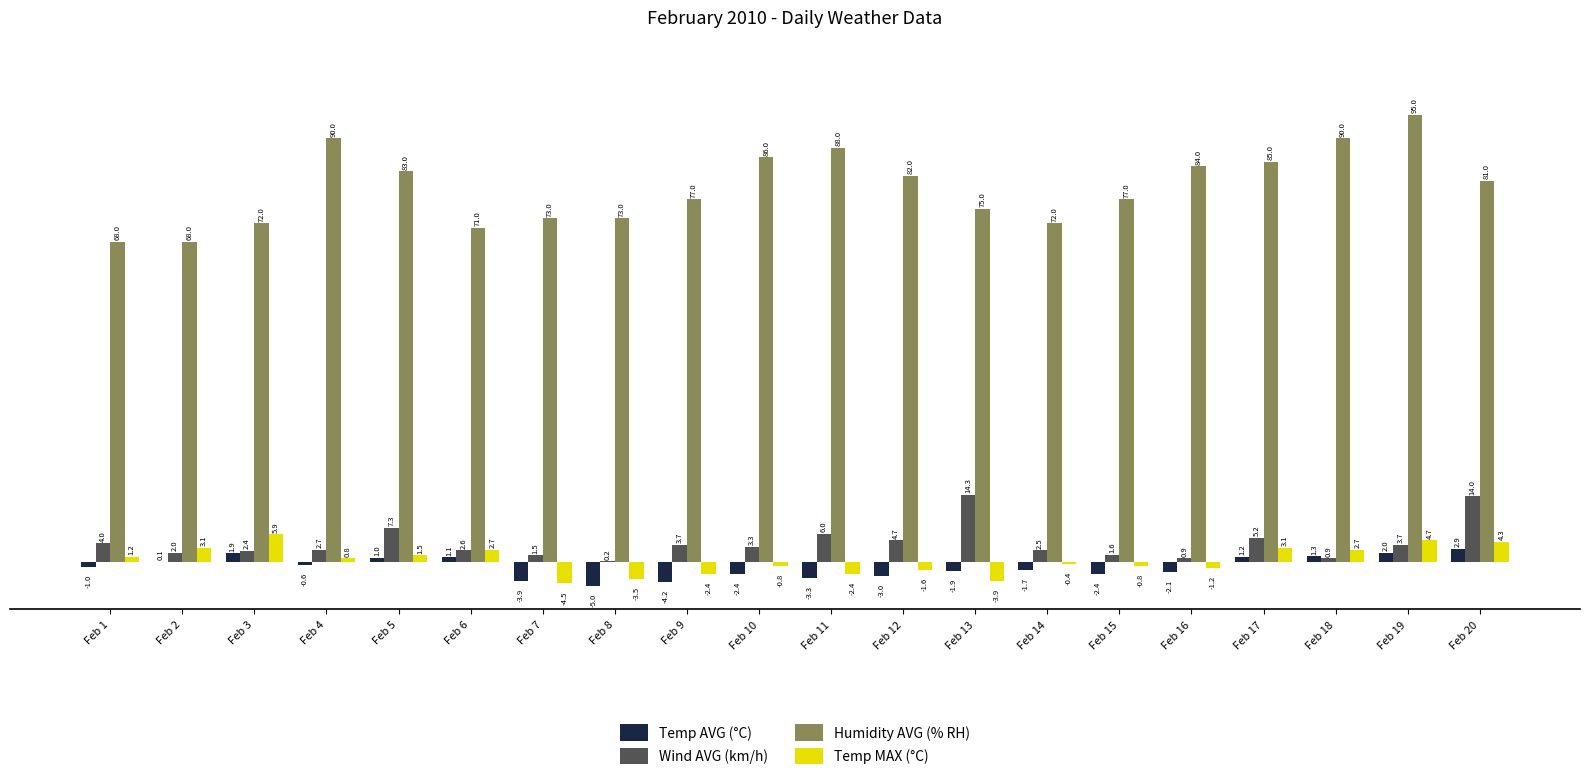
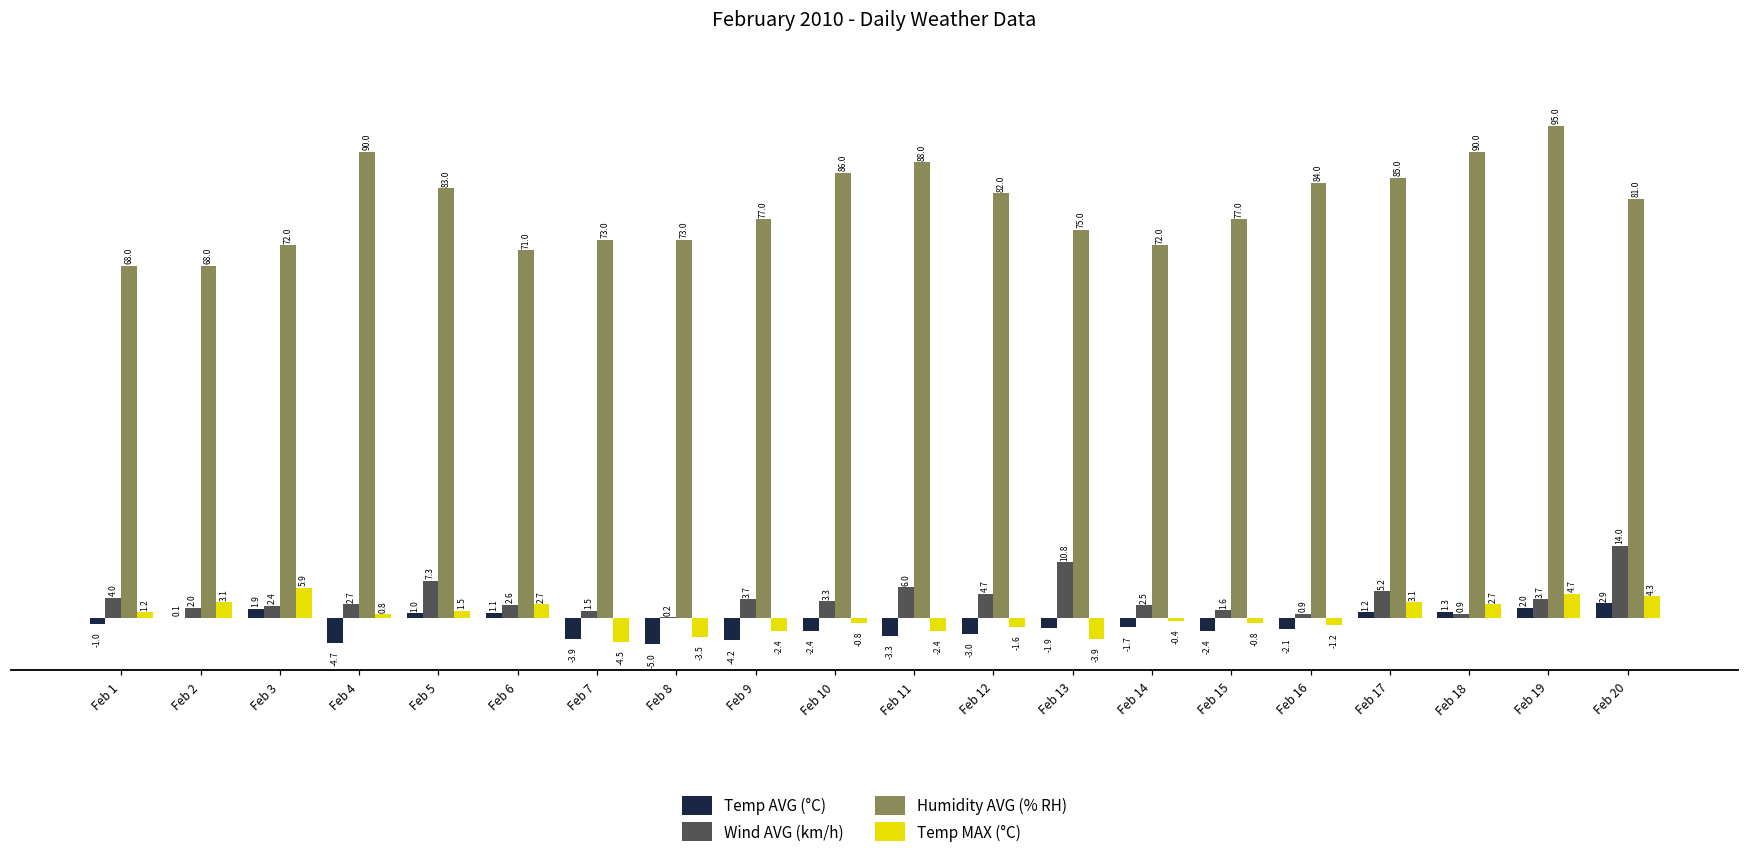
  {
    "Temp AVG (°C)": {
      "Feb 1": -1.0,
      "Feb 2": 0.1,
      "Feb 3": 1.9,
-     "Feb 4": -0.6,
+     "Feb 4": -4.7,
      "Feb 5": 1.0,
      "Feb 6": 1.1,
      "Feb 7": -3.9,
      "Feb 8": -5.0,
      "Feb 9": -4.2,
      "Feb 10": -2.4,
      "Feb 11": -3.3,
      "Feb 12": -3.0,
      "Feb 13": -1.9,
      "Feb 14": -1.7,
      "Feb 15": -2.4,
      "Feb 16": -2.1,
      "Feb 17": 1.2,
      "Feb 18": 1.3,
      "Feb 19": 2.0,
      "Feb 20": 2.9
    },
    "Wind AVG (km/h)": {
      "Feb 1": 4.0,
      "Feb 2": 2.0,
      "Feb 3": 2.4,
      "Feb 4": 2.7,
      "Feb 5": 7.3,
      "Feb 6": 2.6,
      "Feb 7": 1.5,
      "Feb 8": 0.2,
      "Feb 9": 3.7,
      "Feb 10": 3.3,
      "Feb 11": 6.0,
      "Feb 12": 4.7,
-     "Feb 13": 14.3,
+     "Feb 13": 10.8,
      "Feb 14": 2.5,
      "Feb 15": 1.6,
      "Feb 16": 0.9,
      "Feb 17": 5.2,
      "Feb 18": 0.9,
      "Feb 19": 3.7,
      "Feb 20": 14.0
    },
    "Humidity AVG (% RH)": {
      "Feb 1": 68.0,
      "Feb 2": 68.0,
      "Feb 3": 72.0,
      "Feb 4": 90.0,
      "Feb 5": 83.0,
      "Feb 6": 71.0,
      "Feb 7": 73.0,
      "Feb 8": 73.0,
      "Feb 9": 77.0,
      "Feb 10": 86.0,
      "Feb 11": 88.0,
      "Feb 12": 82.0,
      "Feb 13": 75.0,
      "Feb 14": 72.0,
      "Feb 15": 77.0,
      "Feb 16": 84.0,
      "Feb 17": 85.0,
      "Feb 18": 90.0,
      "Feb 19": 95.0,
      "Feb 20": 81.0
    },
    "Temp MAX (°C)": {
      "Feb 1": 1.2,
      "Feb 2": 3.1,
      "Feb 3": 5.9,
      "Feb 4": 0.8,
      "Feb 5": 1.5,
      "Feb 6": 2.7,
      "Feb 7": -4.5,
      "Feb 8": -3.5,
      "Feb 9": -2.4,
      "Feb 10": -0.8,
      "Feb 11": -2.4,
      "Feb 12": -1.6,
      "Feb 13": -3.9,
      "Feb 14": -0.4,
      "Feb 15": -0.8,
      "Feb 16": -1.2,
      "Feb 17": 3.1,
      "Feb 18": 2.7,
      "Feb 19": 4.7,
      "Feb 20": 4.3
    }
  }
